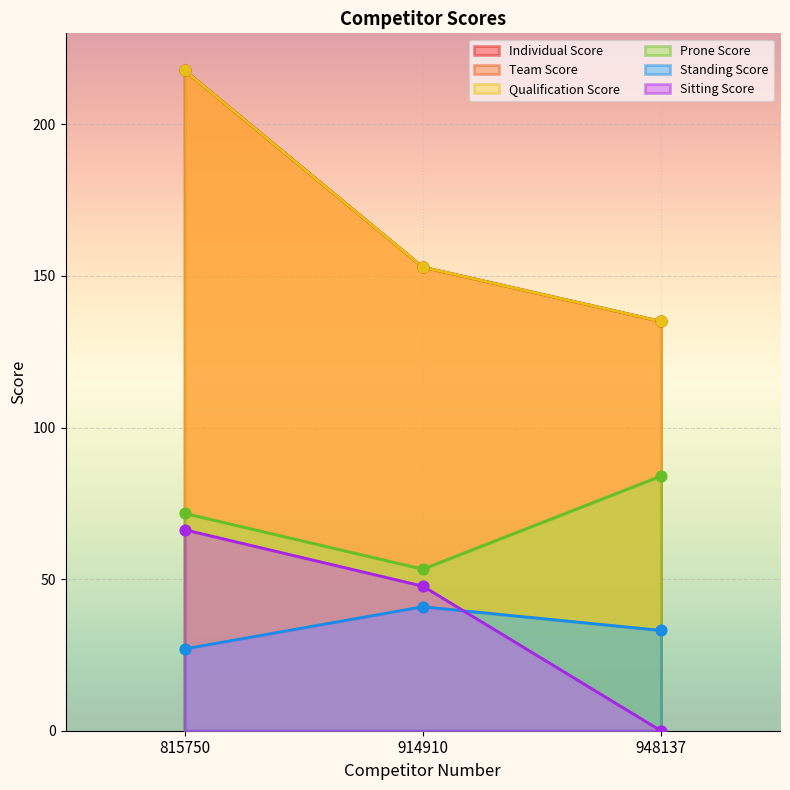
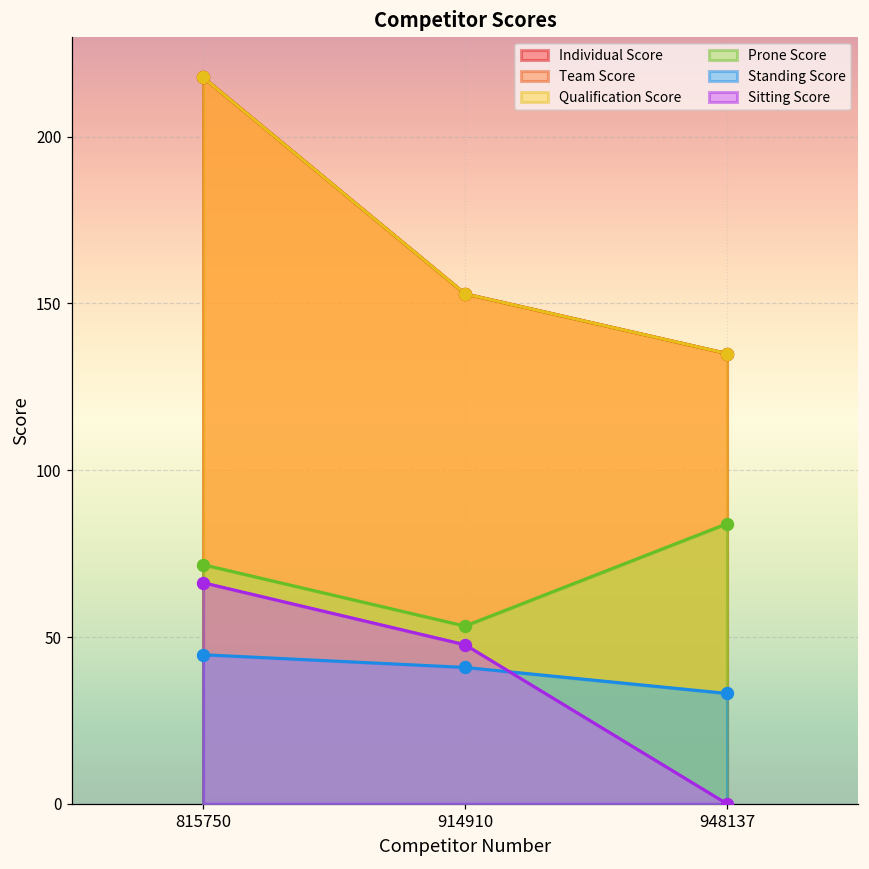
  {
    "Qualification Score": {
      "815750": 218,
      "914910": 153,
      "948137": 135
    },
    "Prone Score": {
      "815750": 72,
      "914910": 53,
      "948137": 84
    },
    "Standing Score": {
-     "815750": 27,
+     "815750": 45,
      "914910": 41,
      "948137": 33
    },
    "Sitting Score": {
      "815750": 66,
      "914910": 48,
      "948137": 0
    }
  }
